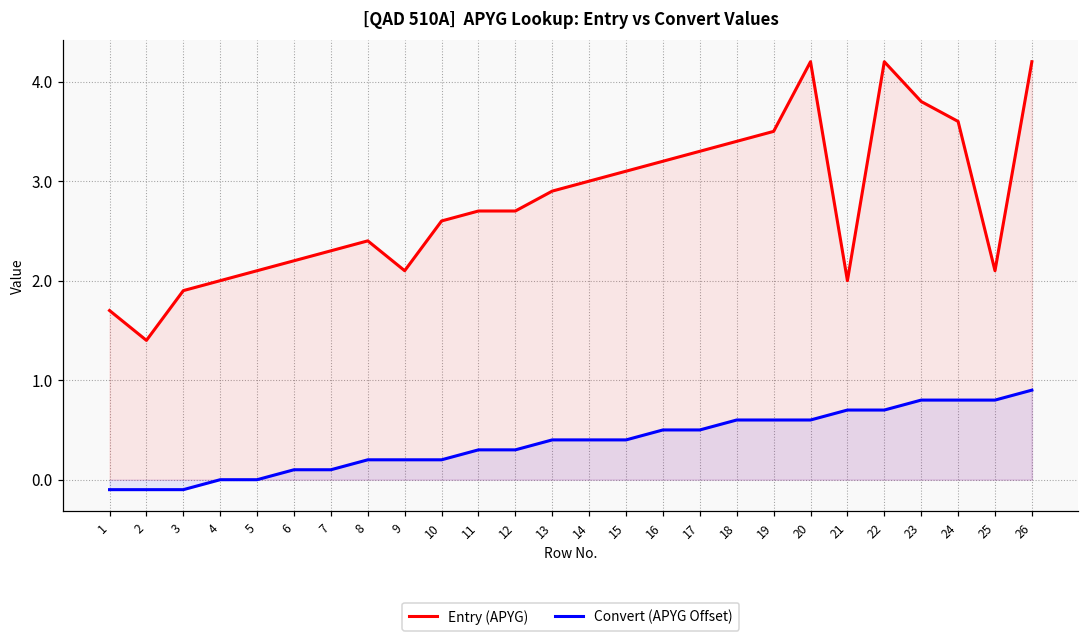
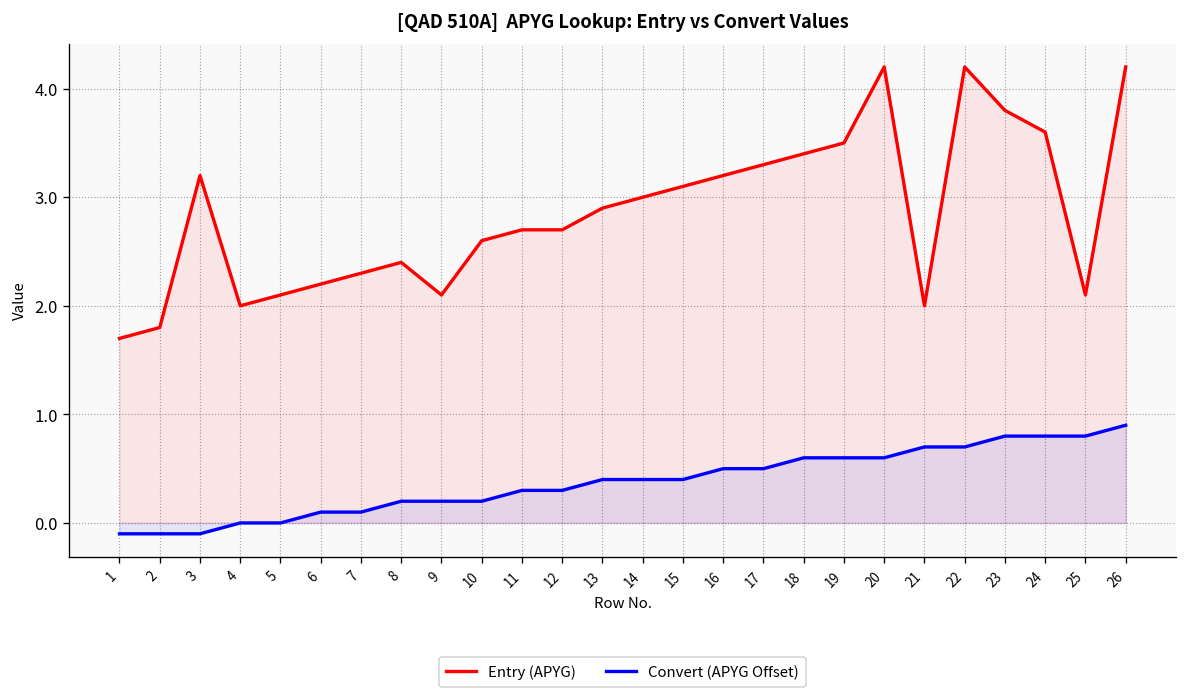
  {
    "Entry (APYG)": {
      "1": 1.7,
-     "2": 1.4,
-     "3": 1.9,
+     "2": 1.8,
+     "3": 3.2,
      "4": 2.0,
      "5": 2.1,
      "6": 2.2,
      "7": 2.3,
      "8": 2.4,
      "9": 2.1,
      "10": 2.6,
      "11": 2.7,
      "12": 2.7,
      "13": 2.9,
      "14": 3.0,
      "15": 3.1,
      "16": 3.2,
      "17": 3.3,
      "18": 3.4,
      "19": 3.5,
      "20": 4.2,
      "21": 2.0,
      "22": 4.2,
      "23": 3.8,
      "24": 3.6,
      "25": 2.1,
      "26": 4.2
    }
  }
